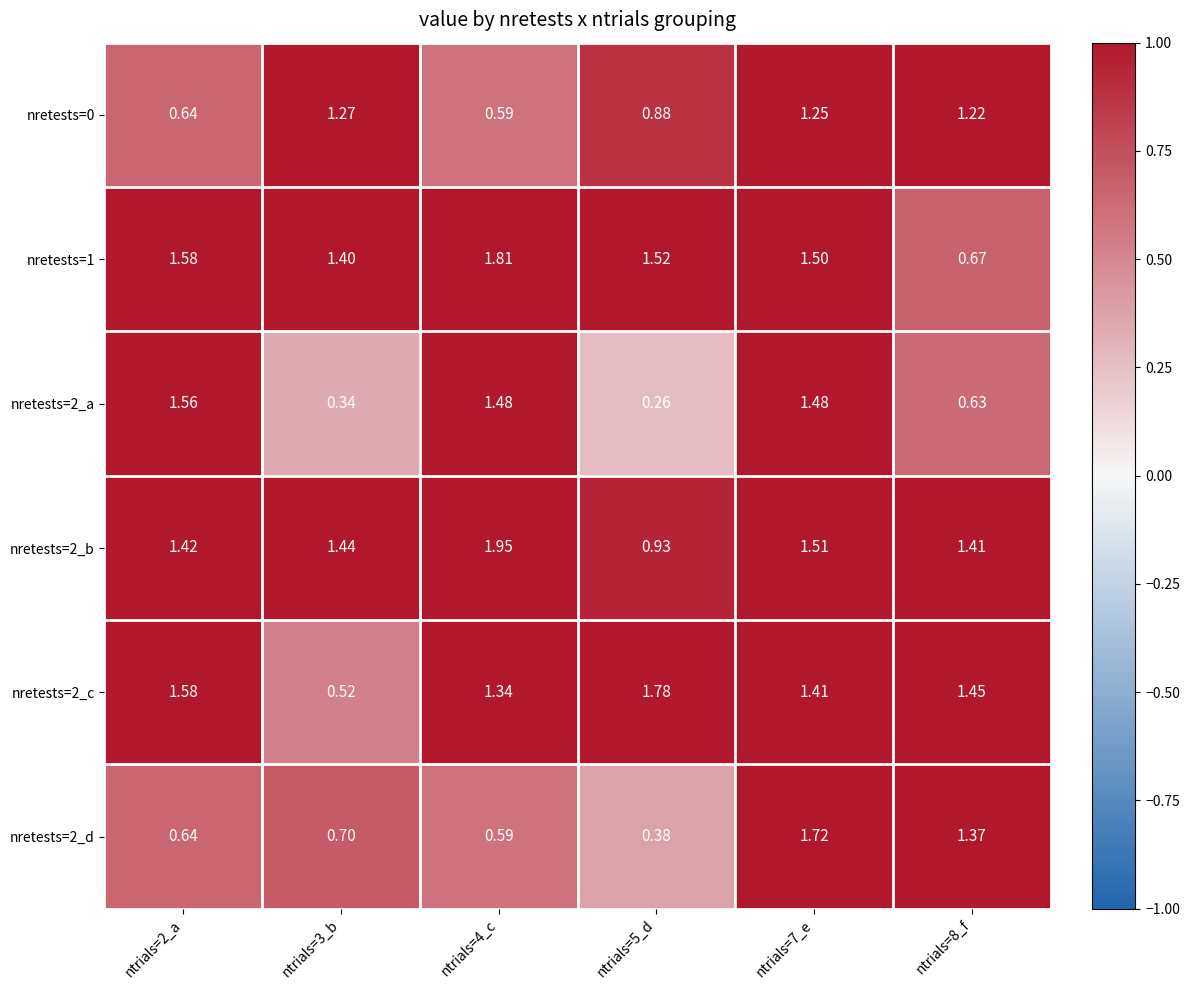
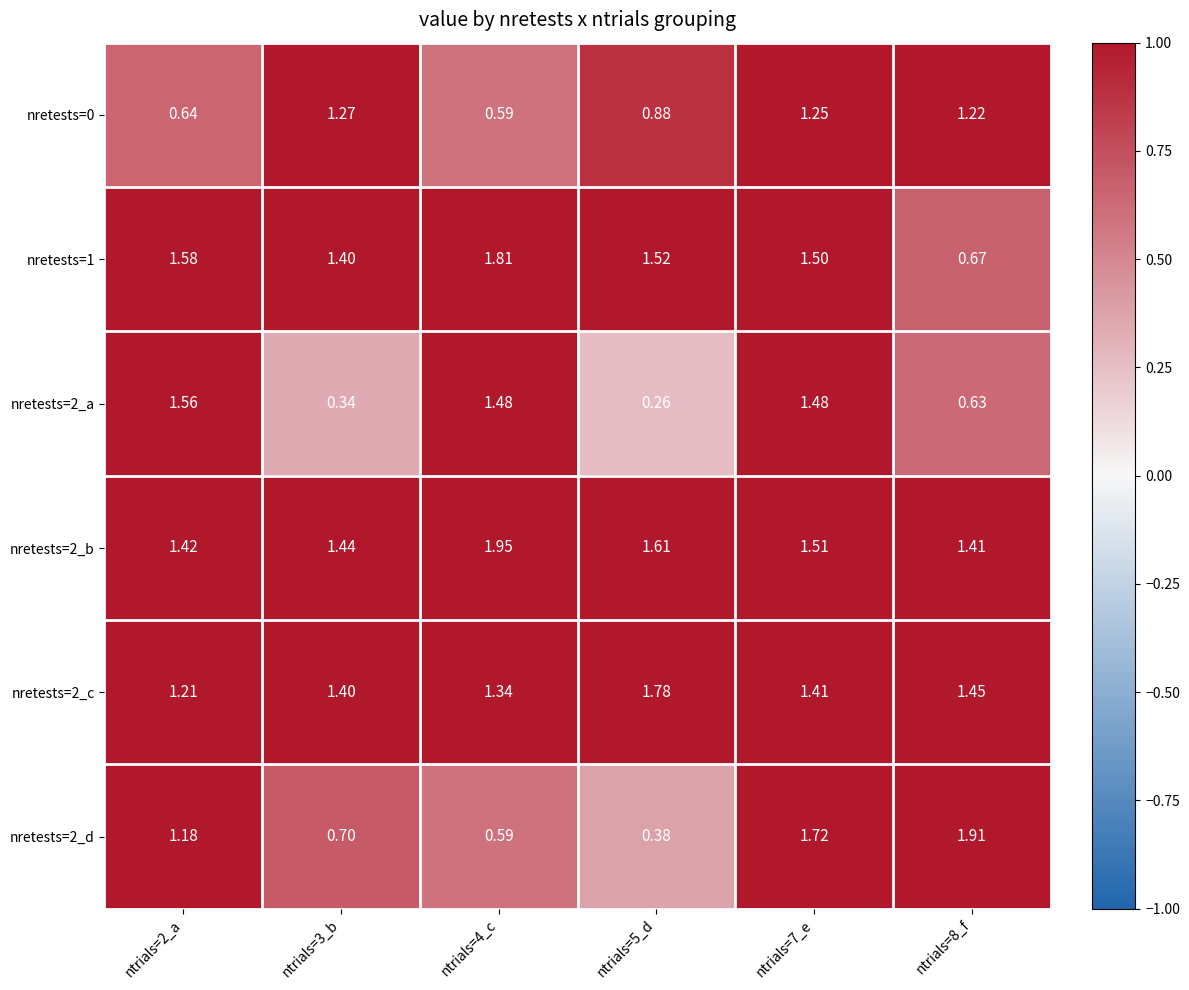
  {
    "nretests=0": {
      "ntrials=2_a": 0.64,
      "ntrials=3_b": 1.27,
      "ntrials=4_c": 0.59,
      "ntrials=5_d": 0.88,
      "ntrials=7_e": 1.25,
      "ntrials=8_f": 1.22
    },
    "nretests=1": {
      "ntrials=2_a": 1.58,
      "ntrials=3_b": 1.40,
      "ntrials=4_c": 1.81,
      "ntrials=5_d": 1.52,
      "ntrials=7_e": 1.50,
      "ntrials=8_f": 0.67
    },
    "nretests=2_a": {
      "ntrials=2_a": 1.56,
      "ntrials=3_b": 0.34,
      "ntrials=4_c": 1.48,
      "ntrials=5_d": 0.26,
      "ntrials=7_e": 1.48,
      "ntrials=8_f": 0.63
    },
    "nretests=2_b": {
      "ntrials=2_a": 1.42,
      "ntrials=3_b": 1.44,
      "ntrials=4_c": 1.95,
-     "ntrials=5_d": 0.93,
+     "ntrials=5_d": 1.61,
      "ntrials=7_e": 1.51,
      "ntrials=8_f": 1.41
    },
    "nretests=2_c": {
-     "ntrials=2_a": 1.58,
-     "ntrials=3_b": 0.52,
+     "ntrials=2_a": 1.21,
+     "ntrials=3_b": 1.40,
      "ntrials=4_c": 1.34,
      "ntrials=5_d": 1.78,
      "ntrials=7_e": 1.41,
      "ntrials=8_f": 1.45
    },
    "nretests=2_d": {
-     "ntrials=2_a": 0.64,
+     "ntrials=2_a": 1.18,
      "ntrials=3_b": 0.70,
      "ntrials=4_c": 0.59,
      "ntrials=5_d": 0.38,
      "ntrials=7_e": 1.72,
-     "ntrials=8_f": 1.37
+     "ntrials=8_f": 1.91
    }
  }
